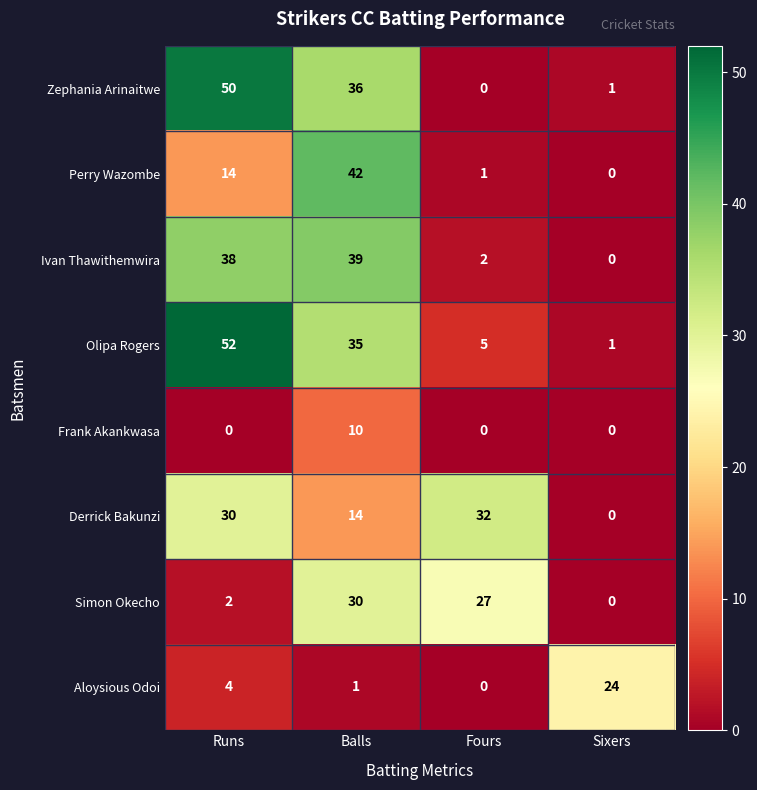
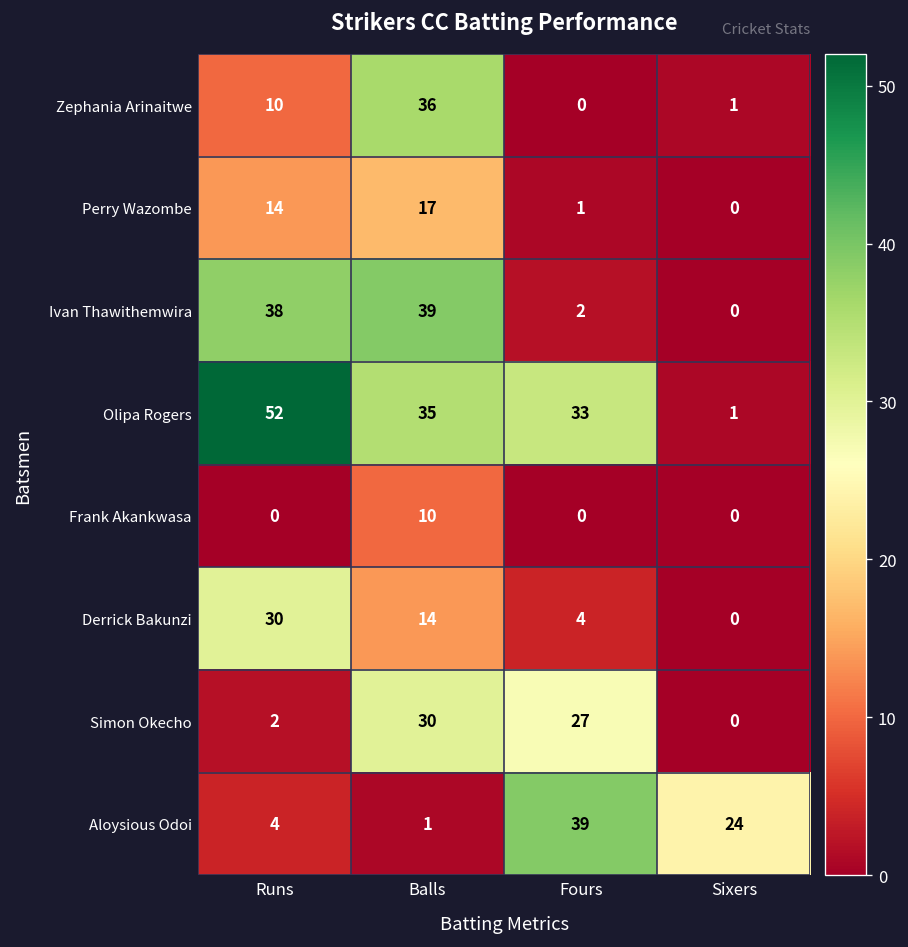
  {
    "Zephania Arinaitwe": {
-     "Runs": 50,
+     "Runs": 10,
      "Balls": 36,
      "Fours": 0,
      "Sixers": 1
    },
    "Perry Wazombe": {
      "Runs": 14,
-     "Balls": 42,
+     "Balls": 17,
      "Fours": 1,
      "Sixers": 0
    },
    "Ivan Thawithemwira": {
      "Runs": 38,
      "Balls": 39,
      "Fours": 2,
      "Sixers": 0
    },
    "Olipa Rogers": {
      "Runs": 52,
      "Balls": 35,
-     "Fours": 5,
+     "Fours": 33,
      "Sixers": 1
    },
    "Frank Akankwasa": {
      "Runs": 0,
      "Balls": 10,
      "Fours": 0,
      "Sixers": 0
    },
    "Derrick Bakunzi": {
      "Runs": 30,
      "Balls": 14,
-     "Fours": 32,
+     "Fours": 4,
      "Sixers": 0
    },
    "Simon Okecho": {
      "Runs": 2,
      "Balls": 30,
      "Fours": 27,
      "Sixers": 0
    },
    "Aloysious Odoi": {
      "Runs": 4,
      "Balls": 1,
-     "Fours": 0,
+     "Fours": 39,
      "Sixers": 24
    }
  }
